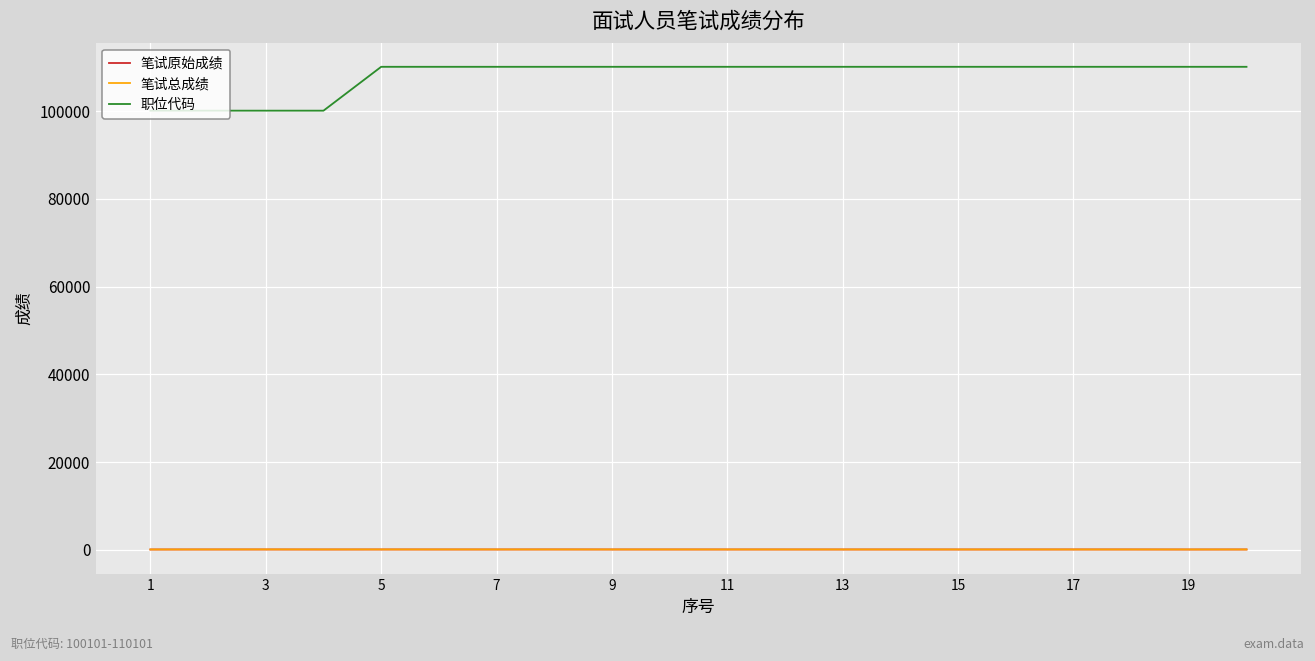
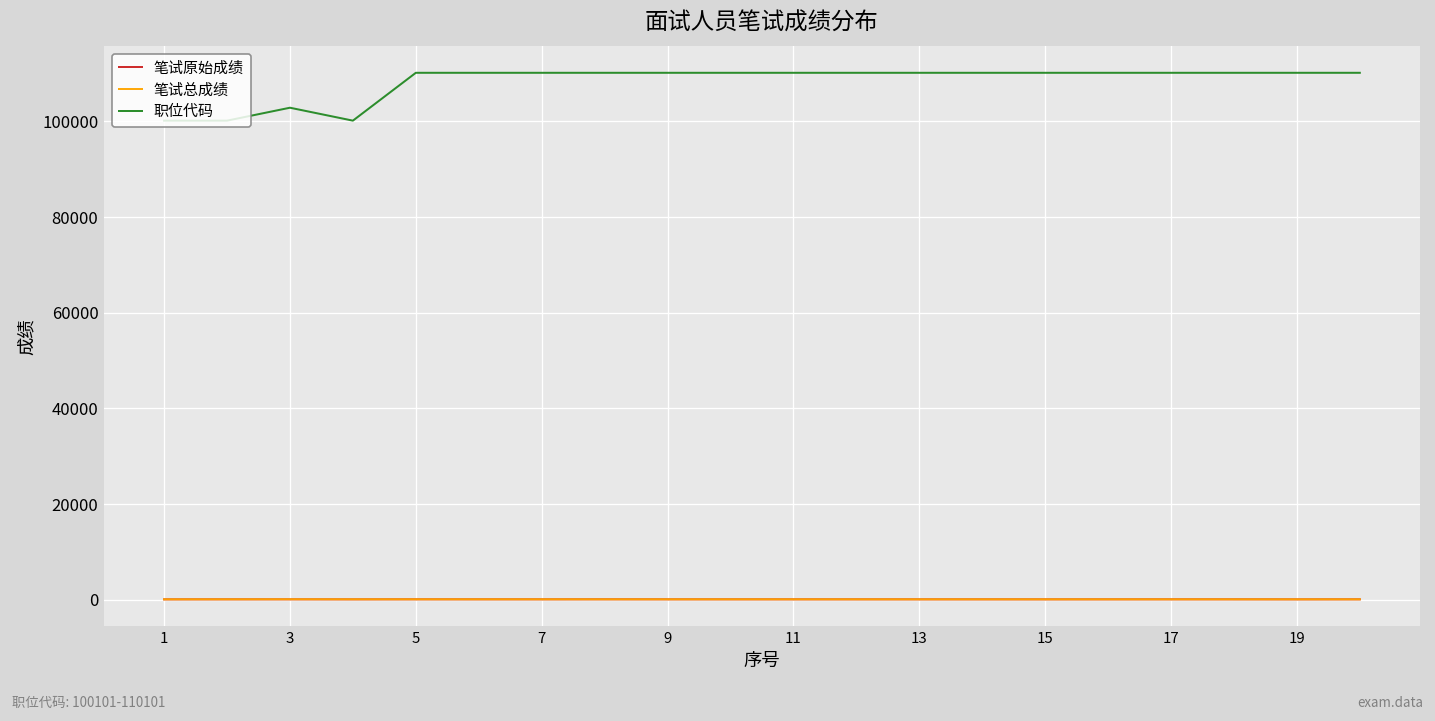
  {
    "笔试总成绩": {
      "1": 0,
      "3": 0,
      "5": 0,
      "7": 0,
      "9": 0,
      "11": 0,
      "13": 0,
      "15": 0,
      "17": 0,
      "19": 0
    },
    "职位代码": {
-     "3": 100000,
+     "3": 103000,
      "5": 110000,
      "7": 110000,
      "9": 110000,
      "11": 110000,
      "13": 110000,
      "15": 110000,
      "17": 110000,
      "19": 110000
    }
  }
